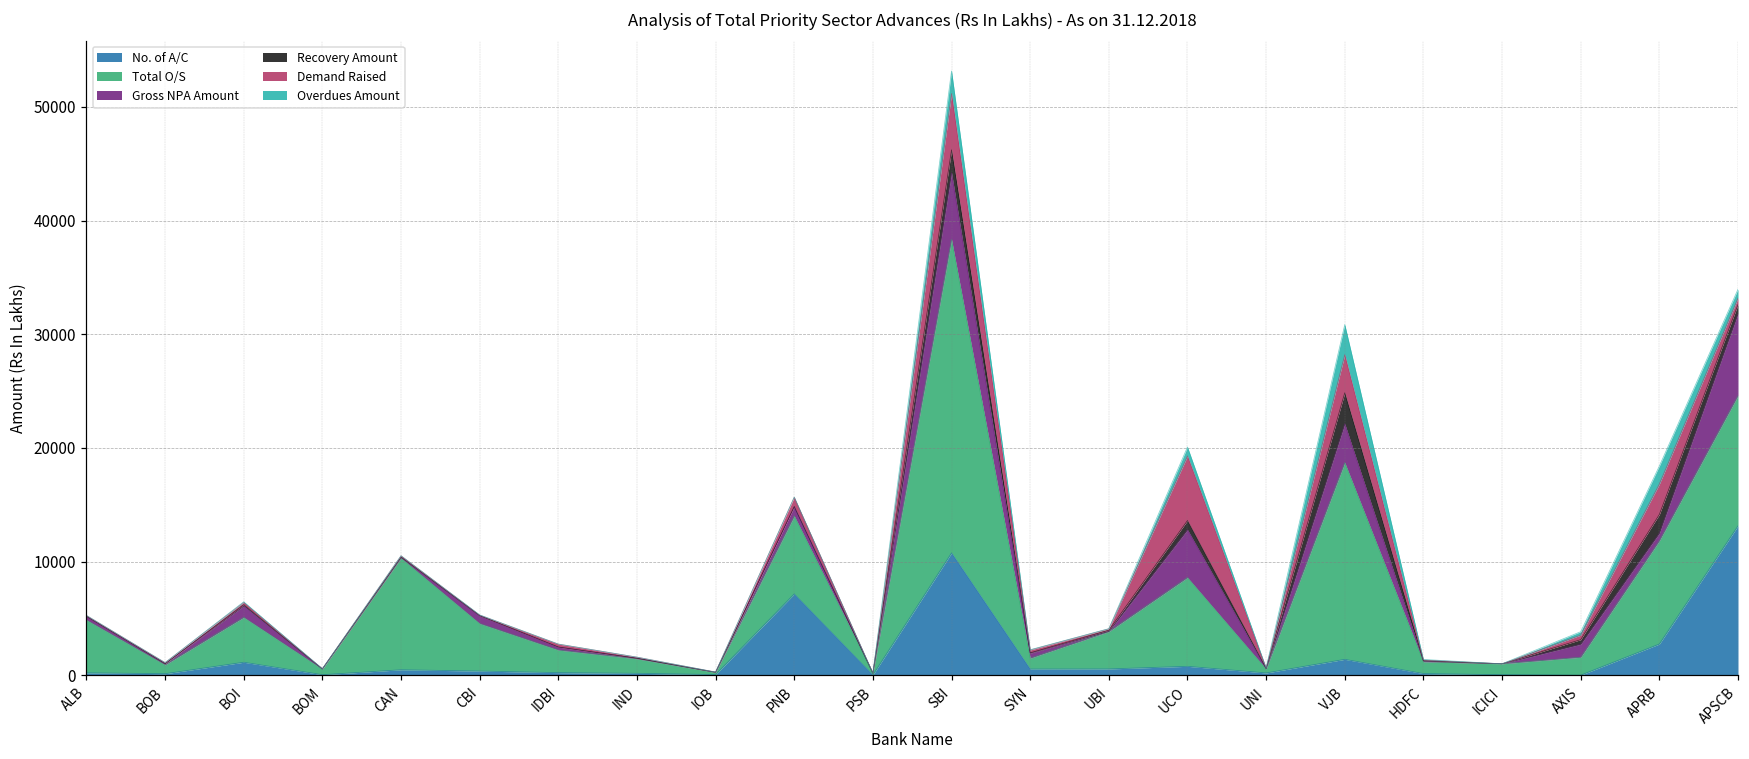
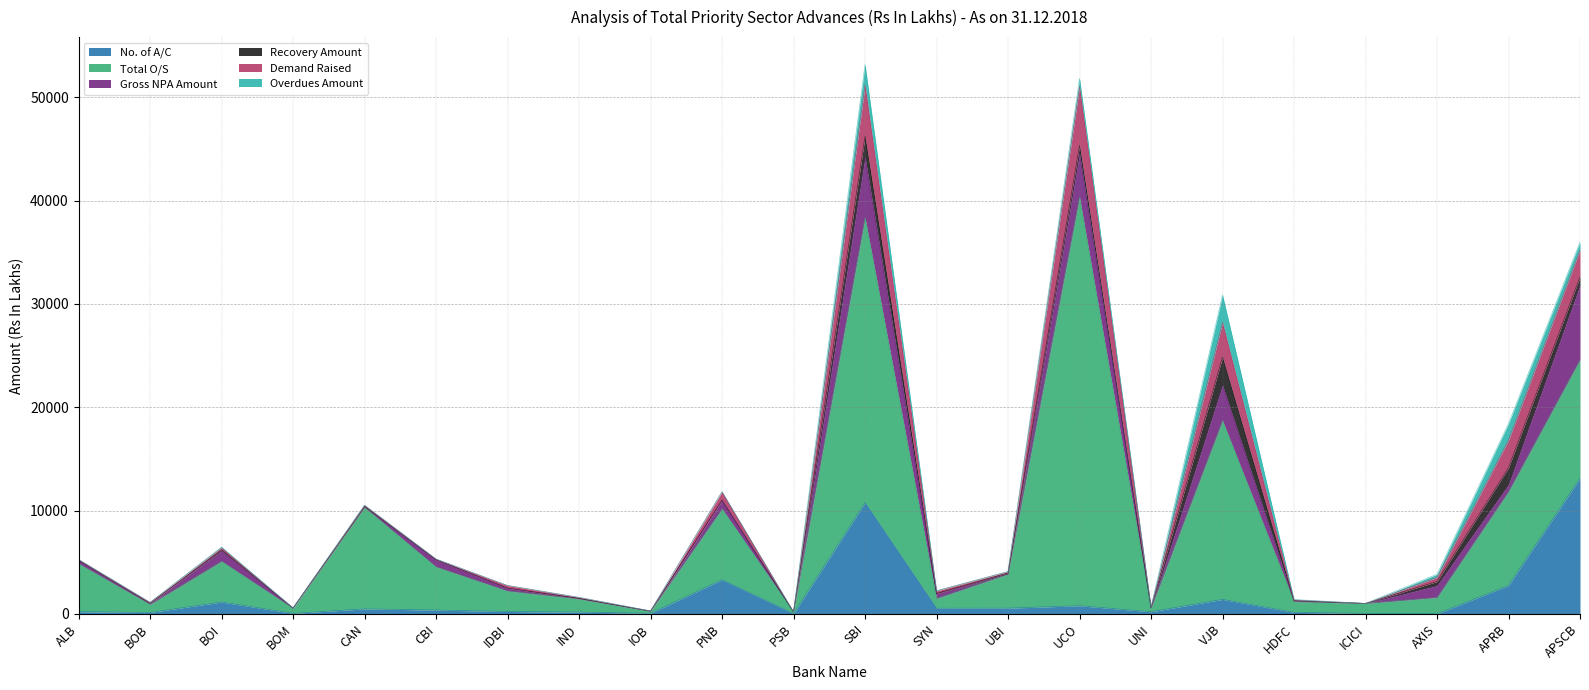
  {
    "No. of A/C": {
      "ALB": 200,
      "BOB": 100,
      "BOI": 1100,
      "BOM": 0,
      "CAN": 500,
      "CBI": 400,
      "IDBI": 200,
      "IND": 200,
-     "PNB": 7200,
+     "PNB": 3300,
      "SBI": 10800,
      "SYN": 500,
      "UBI": 600,
      "UCO": 800,
      "UNI": 200,
      "VJB": 1400,
      "HDFC": 100,
      "ICICI": 0,
      "AXIS": 0,
      "APRB": 2700,
      "APSCB": 13100
    },
    "Total O/S": {
      "ALB": 4700,
      "BOI": 3900,
      "CBI": 4200,
      "IDBI": 2000,
      "PNB": 6900,
      "SBI": 27600,
      "SYN": 1000,
-     "UCO": 7800,
+     "UCO": 39500,
      "VJB": 17300,
      "AXIS": 1600,
      "APRB": 9100,
      "APSCB": 11400
    },
    "Gross NPA Amount": {
      "SBI": 5900,
      "UCO": 4200,
      "VJB": 3400,
      "AXIS": 1100,
      "APRB": 700,
      "APSCB": 7200
    },
    "Recovery Amount": {
      "SBI": 2000,
      "UCO": 800,
      "VJB": 2700,
      "AXIS": 400,
      "APRB": 1600,
      "APSCB": 800
    },
    "Demand Raised": {
      "SBI": 4900,
      "UCO": 5700,
      "VJB": 3400,
      "AXIS": 400,
      "APRB": 2700,
-     "APSCB": 600
+     "APSCB": 2600
    },
    "Overdues Amount": {
      "SBI": 2000,
      "UCO": 800,
      "VJB": 2600,
      "AXIS": 300,
      "APRB": 1600,
      "APSCB": 800
    }
  }
